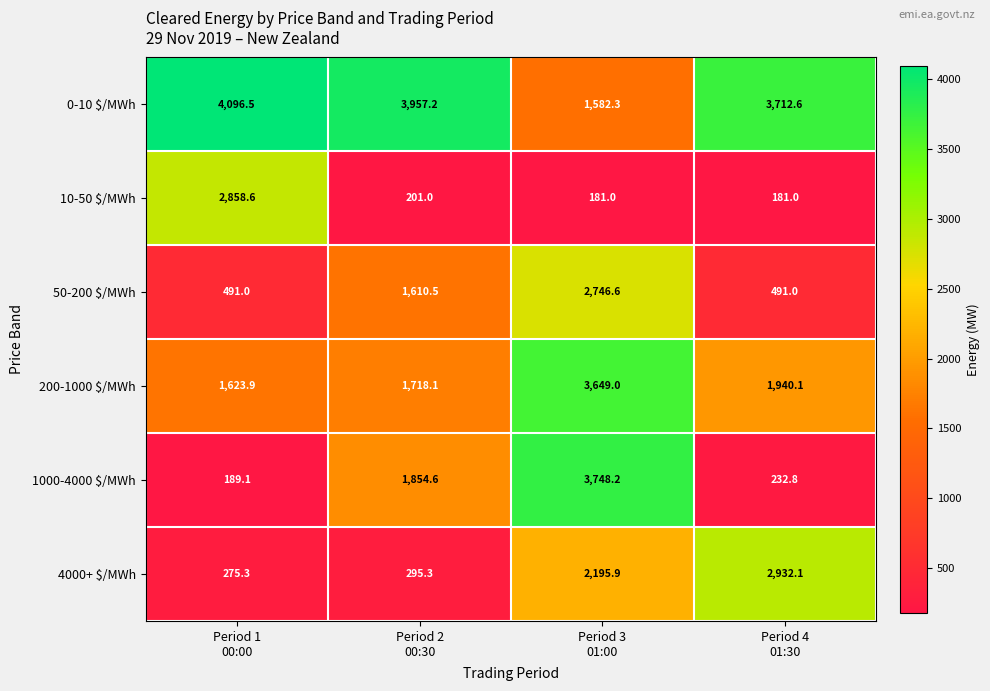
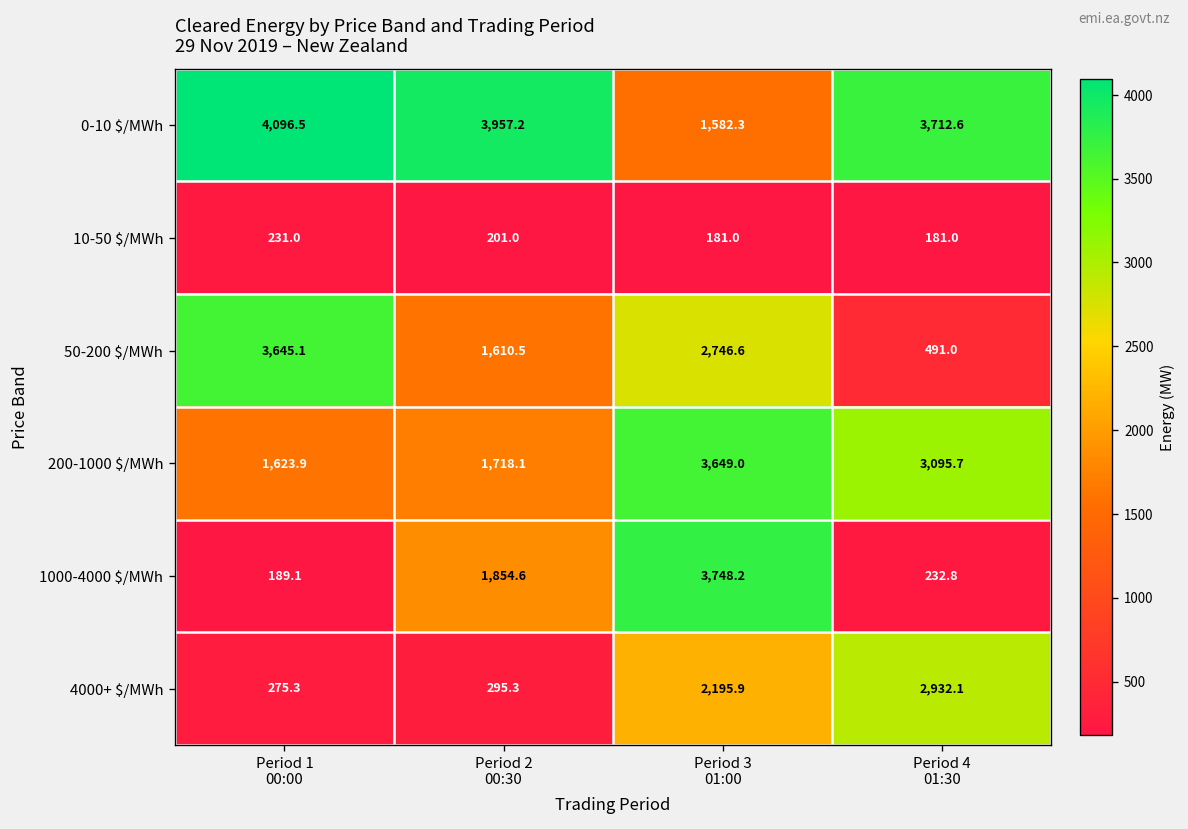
  {
    "0-10 $/MWh": {
      "Period 1 00:00": "4,096.5",
      "Period 2 00:30": "3,957.2",
      "Period 3 01:00": "1,582.3",
      "Period 4 01:30": "3,712.6"
    },
    "10-50 $/MWh": {
-     "Period 1 00:00": "2,858.6",
+     "Period 1 00:00": "231.0",
      "Period 2 00:30": "201.0",
      "Period 3 01:00": "181.0",
      "Period 4 01:30": "181.0"
    },
    "50-200 $/MWh": {
-     "Period 1 00:00": "491.0",
+     "Period 1 00:00": "3,645.1",
      "Period 2 00:30": "1,610.5",
      "Period 3 01:00": "2,746.6",
      "Period 4 01:30": "491.0"
    },
    "200-1000 $/MWh": {
      "Period 1 00:00": "1,623.9",
      "Period 2 00:30": "1,718.1",
      "Period 3 01:00": "3,649.0",
-     "Period 4 01:30": "1,940.1"
+     "Period 4 01:30": "3,095.7"
    },
    "1000-4000 $/MWh": {
      "Period 1 00:00": "189.1",
      "Period 2 00:30": "1,854.6",
      "Period 3 01:00": "3,748.2",
      "Period 4 01:30": "232.8"
    },
    "4000+ $/MWh": {
      "Period 1 00:00": "275.3",
      "Period 2 00:30": "295.3",
      "Period 3 01:00": "2,195.9",
      "Period 4 01:30": "2,932.1"
    }
  }
